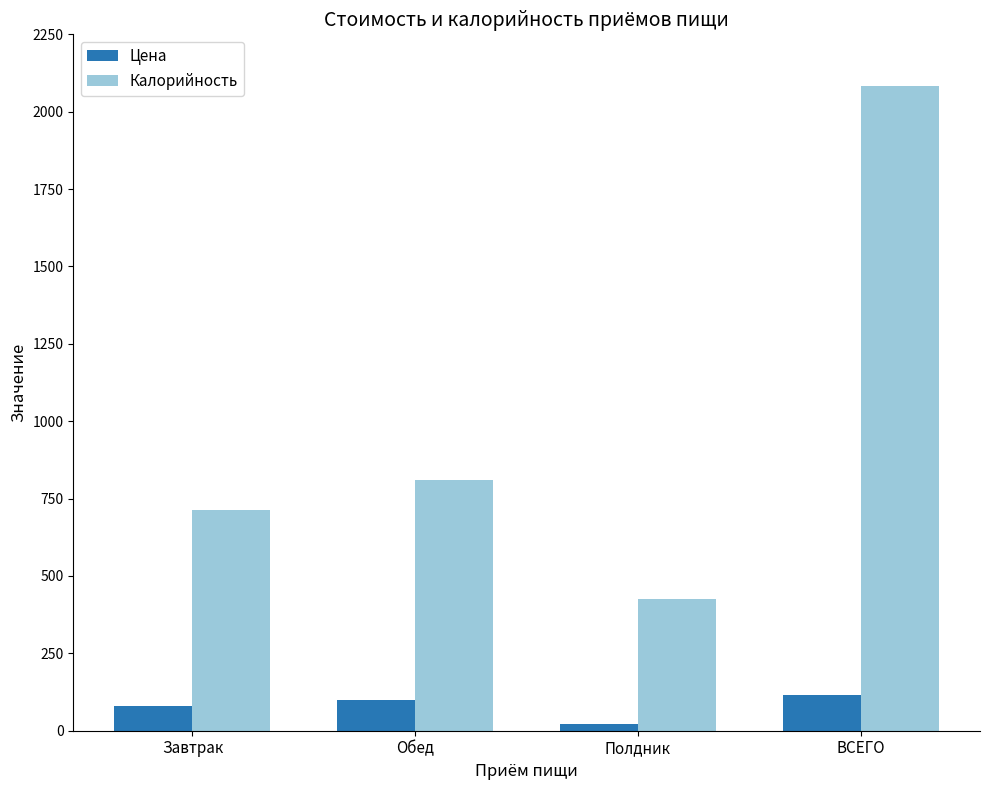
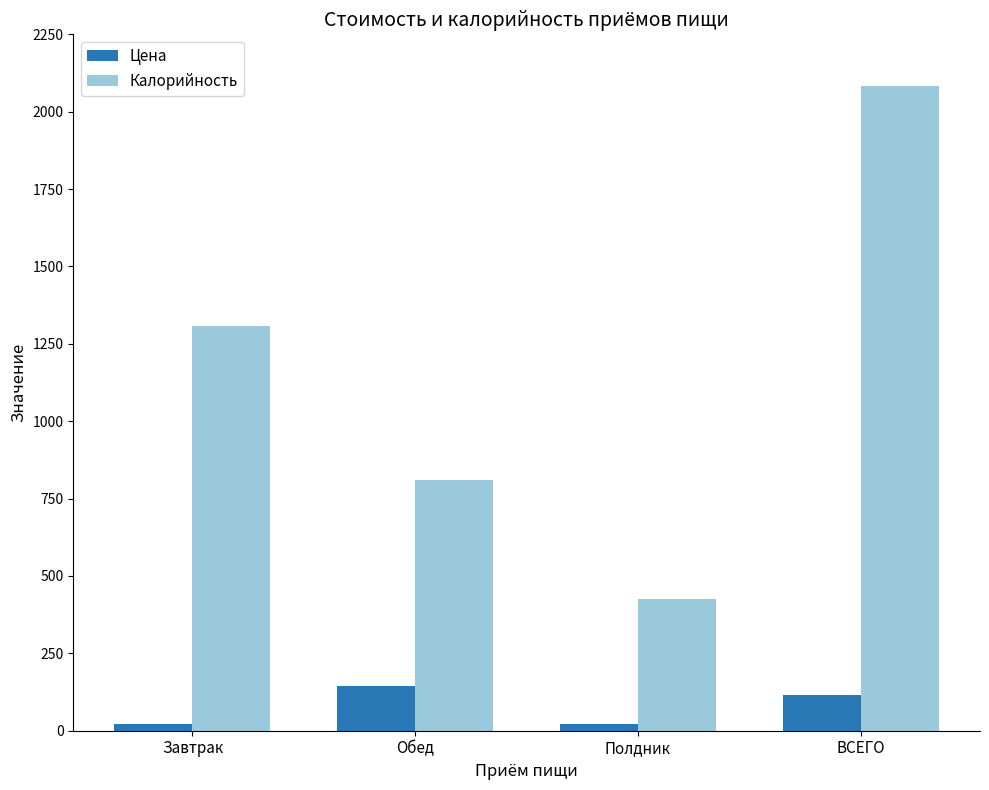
  {
    "Цена": {
-     "Завтрак": 80,
-     "Обед": 100,
+     "Завтрак": 20,
+     "Обед": 140,
      "Полдник": 20,
      "ВСЕГО": 110
    },
    "Калорийность": {
-     "Завтрак": 710,
+     "Завтрак": 1310,
      "Обед": 810,
      "Полдник": 430,
      "ВСЕГО": 2080
    }
  }
